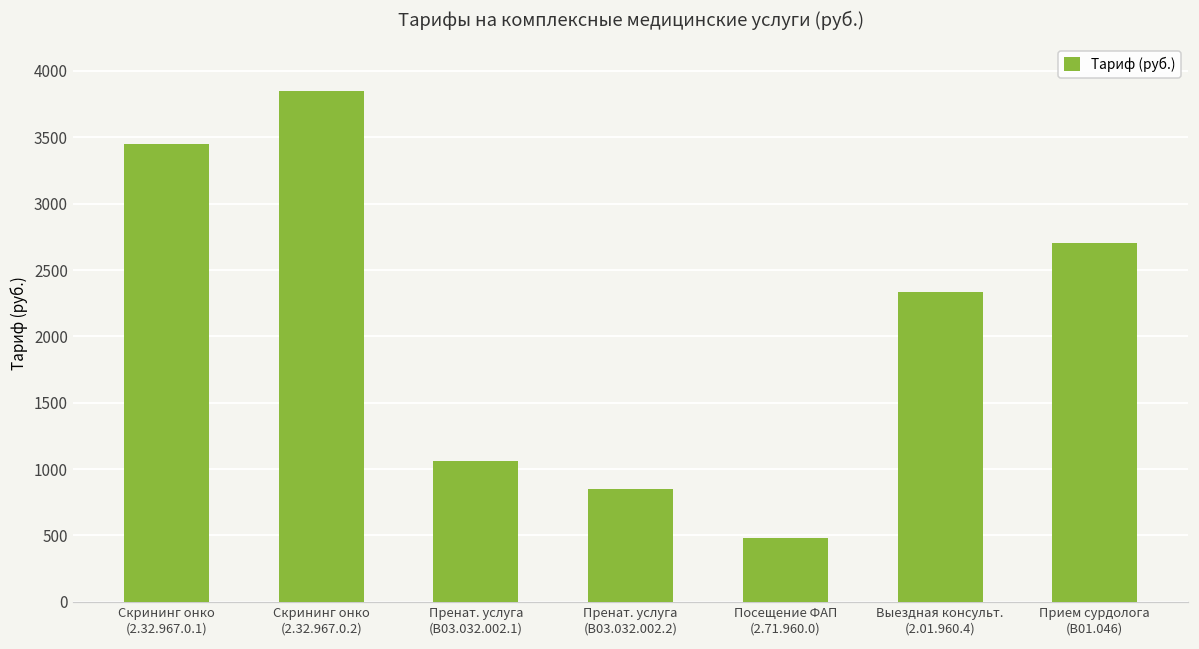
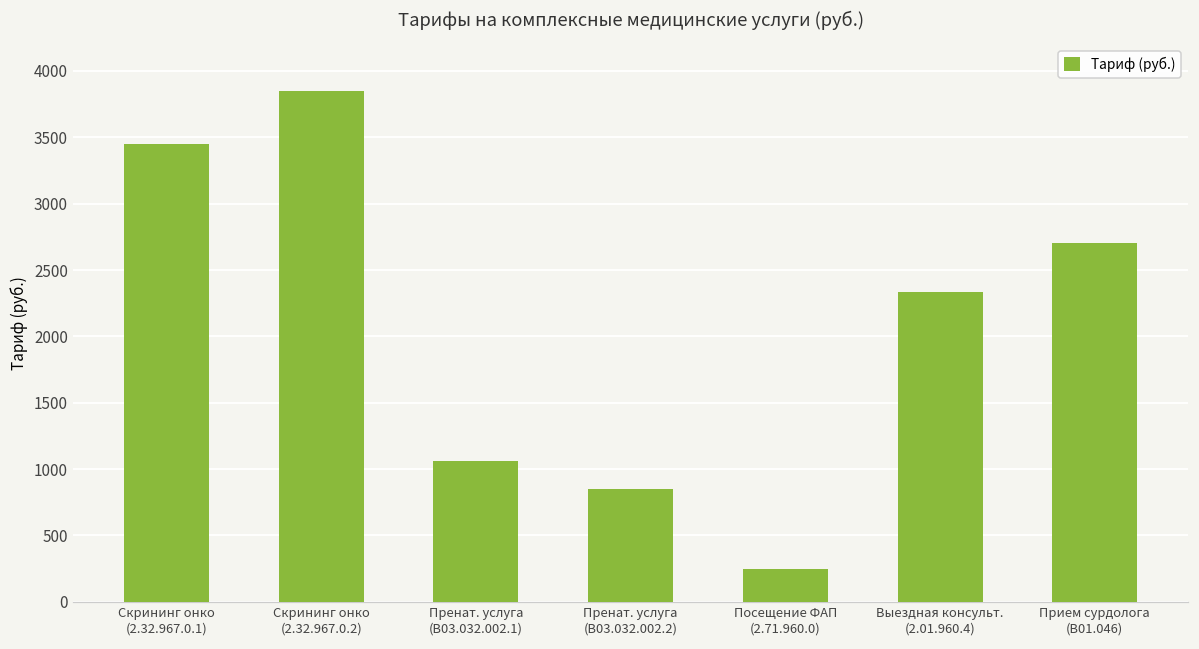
  {
    "Скрининг онко (2.32.967.0.1)": 3450,
    "Скрининг онко (2.32.967.0.2)": 3850,
    "Пренат. услуга (B03.032.002.1)": 1060,
    "Пренат. услуга (B03.032.002.2)": 850,
-   "Посещение ФАП (2.71.960.0)": 480,
+   "Посещение ФАП (2.71.960.0)": 250,
    "Выездная консульт. (2.01.960.4)": 2340,
    "Прием сурдолога (B01.046)": 2700
  }
